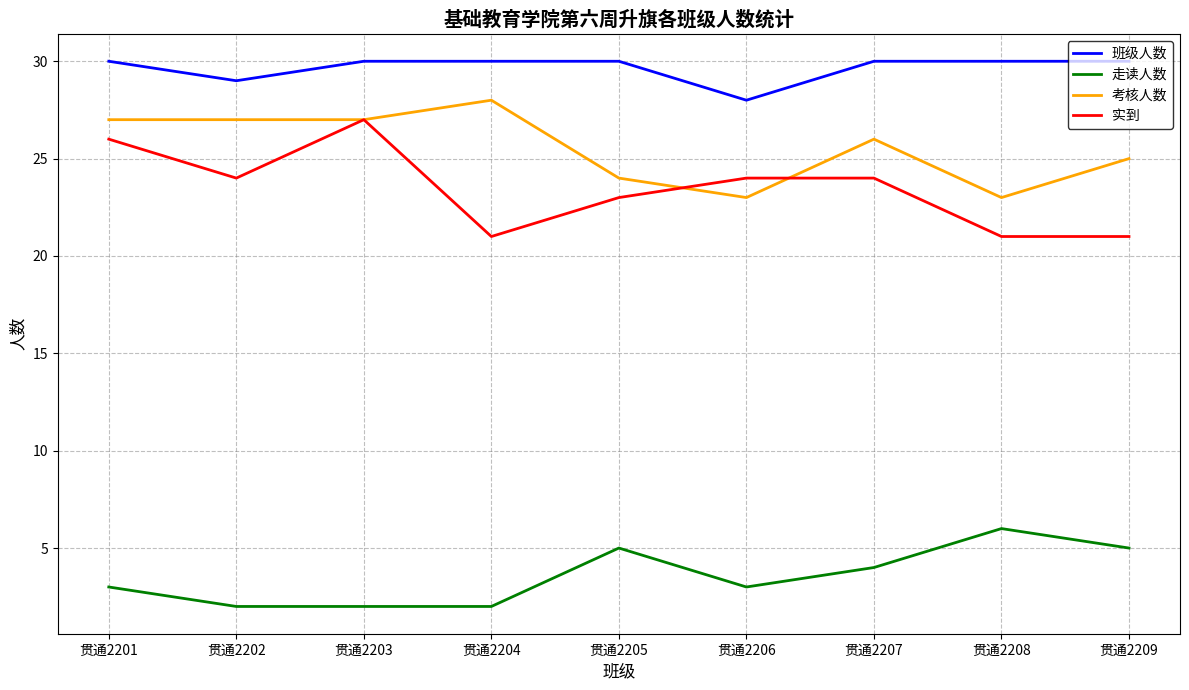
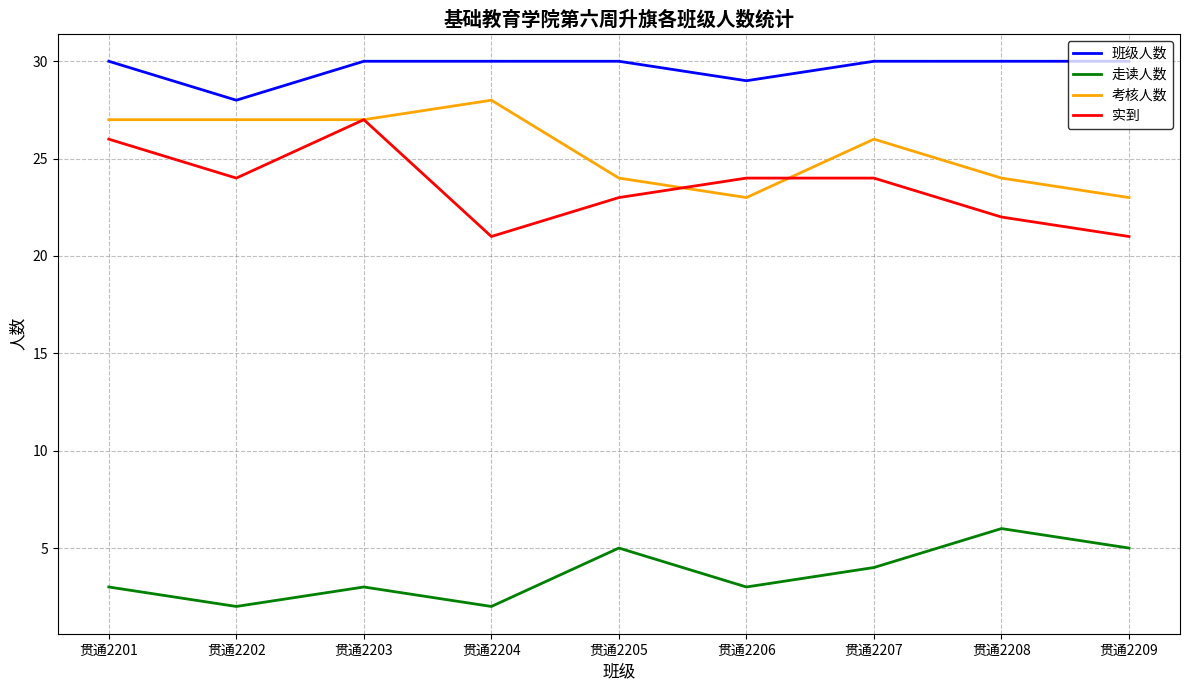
  {
    "班级人数": {
      "贯通2201": 30,
-     "贯通2202": 29,
+     "贯通2202": 28,
      "贯通2203": 30,
      "贯通2204": 30,
      "贯通2205": 30,
-     "贯通2206": 28,
+     "贯通2206": 29,
      "贯通2207": 30,
      "贯通2208": 30
    },
    "走读人数": {
      "贯通2201": 3,
      "贯通2202": 2,
-     "贯通2203": 2,
+     "贯通2203": 3,
      "贯通2204": 2,
      "贯通2205": 5,
      "贯通2206": 3,
      "贯通2207": 4,
      "贯通2208": 6,
      "贯通2209": 5
    },
    "考核人数": {
      "贯通2201": 27,
      "贯通2202": 27,
      "贯通2204": 28,
      "贯通2205": 24,
      "贯通2206": 23,
      "贯通2207": 26,
-     "贯通2208": 23,
-     "贯通2209": 25
+     "贯通2208": 24,
+     "贯通2209": 23
    },
    "实到": {
      "贯通2201": 26,
      "贯通2202": 24,
      "贯通2204": 21,
      "贯通2205": 23,
      "贯通2206": 24,
      "贯通2207": 24,
-     "贯通2208": 21,
+     "贯通2208": 22,
      "贯通2209": 21
    }
  }
